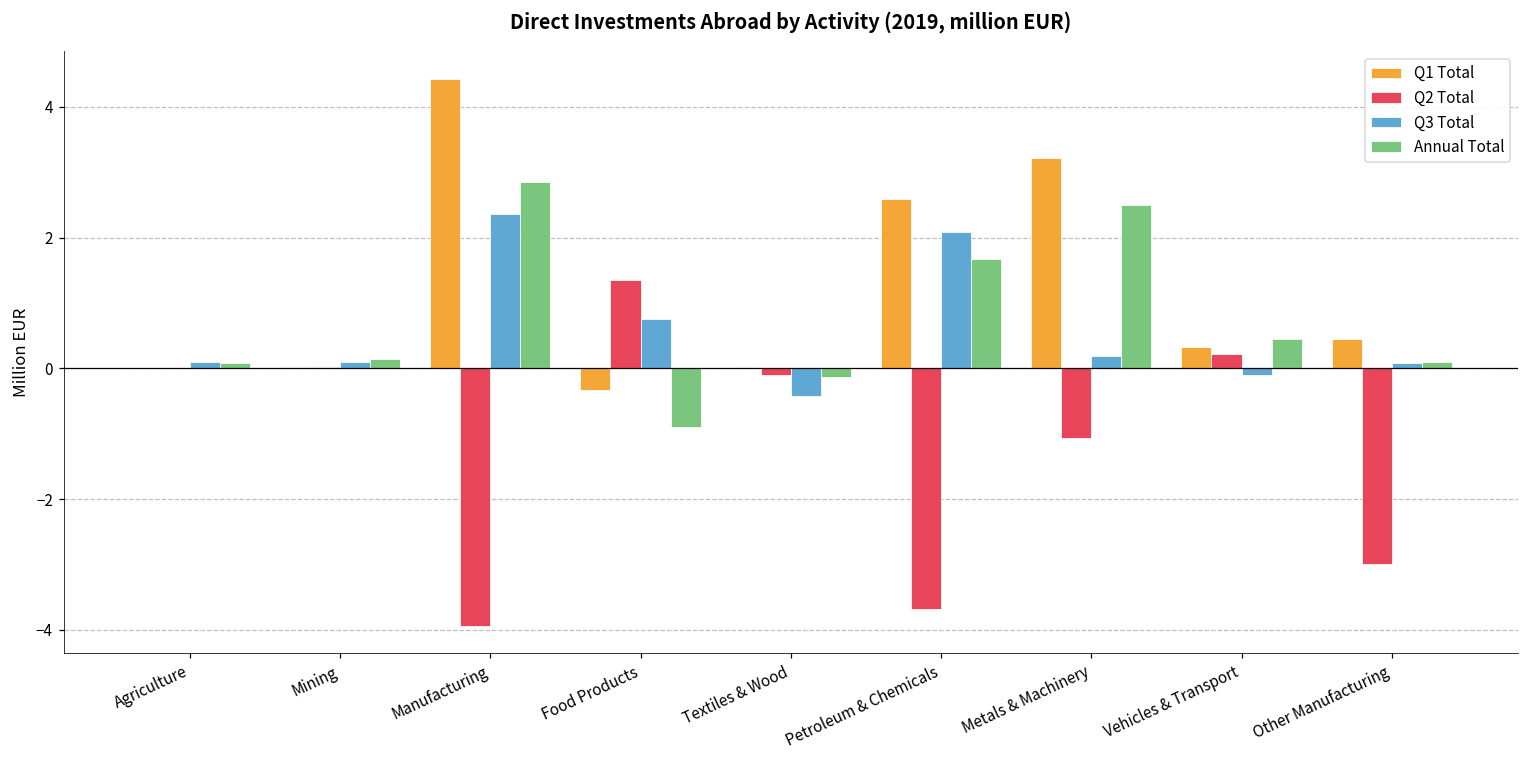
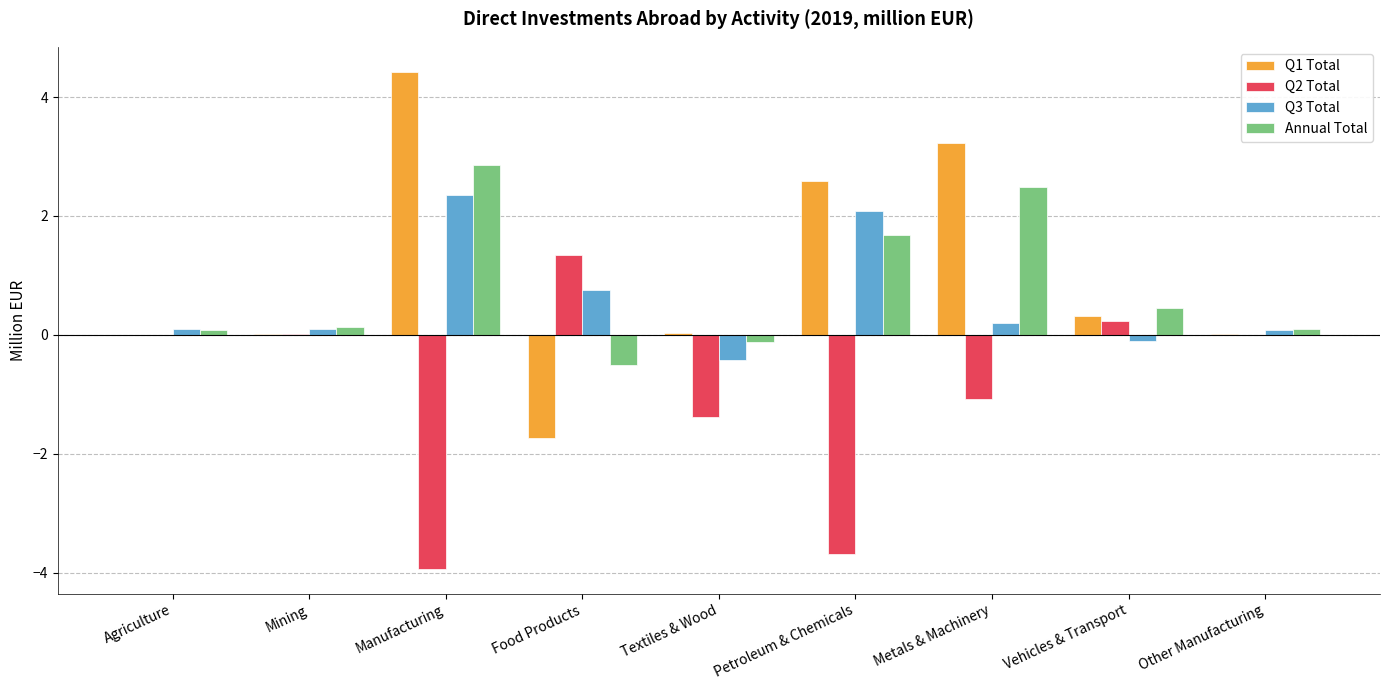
  {
    "Q1 Total": {
      "Manufacturing": 4.4,
-     "Food Products": -0.3,
+     "Food Products": -1.7,
      "Petroleum & Chemicals": 2.6,
      "Metals & Machinery": 3.2,
      "Vehicles & Transport": 0.3,
-     "Other Manufacturing": 0.5
+     "Other Manufacturing": 0.0
    },
    "Q2 Total": {
      "Manufacturing": -3.9,
      "Food Products": 1.3,
-     "Textiles & Wood": -0.1,
+     "Textiles & Wood": -1.4,
      "Petroleum & Chemicals": -3.7,
      "Metals & Machinery": -1.1,
      "Vehicles & Transport": 0.2,
-     "Other Manufacturing": -3
+     "Other Manufacturing": 0
    },
    "Q3 Total": {
      "Agriculture": 0.1,
      "Mining": 0.1,
      "Manufacturing": 2.4,
      "Food Products": 0.7,
      "Textiles & Wood": -0.4,
      "Petroleum & Chemicals": 2.1,
      "Metals & Machinery": 0.2,
      "Vehicles & Transport": -0.1,
      "Other Manufacturing": 0.1
    },
    "Annual Total": {
      "Agriculture": 0.1,
      "Mining": 0.1,
      "Manufacturing": 2.8,
-     "Food Products": -0.9,
+     "Food Products": -0.5,
      "Textiles & Wood": -0.1,
      "Petroleum & Chemicals": 1.7,
      "Metals & Machinery": 2.5,
      "Vehicles & Transport": 0.4,
      "Other Manufacturing": 0.1
    }
  }
